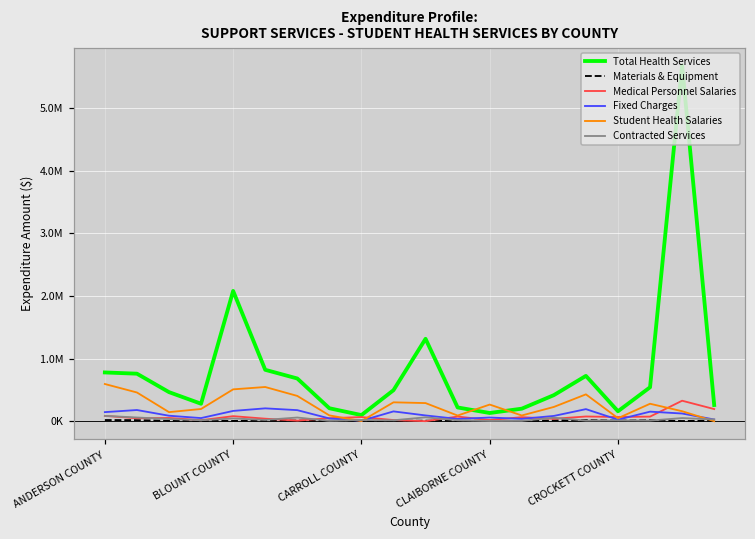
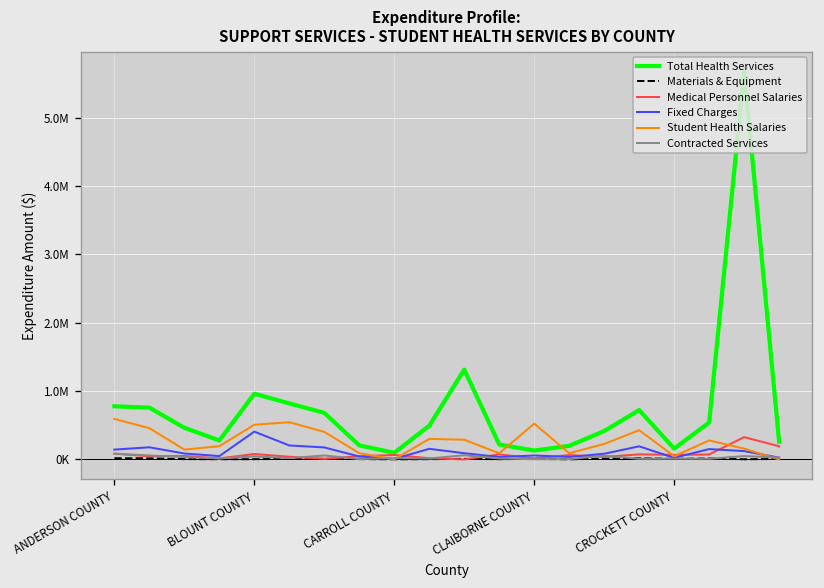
  {
    "Total Health Services": {
      "ANDERSON COUNTY": 800000,
-     "BLOUNT COUNTY": 2100000,
+     "BLOUNT COUNTY": 1000000,
      "CLAIBORNE COUNTY": 100000,
      "CROCKETT COUNTY": 200000
    },
    "Materials & Equipment": {
      "ANDERSON COUNTY": 0
    },
    "Fixed Charges": {
      "ANDERSON COUNTY": 100000,
-     "BLOUNT COUNTY": 200000
+     "BLOUNT COUNTY": 400000
    },
    "Student Health Salaries": {
      "ANDERSON COUNTY": 600000,
      "BLOUNT COUNTY": 500000,
-     "CLAIBORNE COUNTY": 300000
+     "CLAIBORNE COUNTY": 500000
    }
  }
